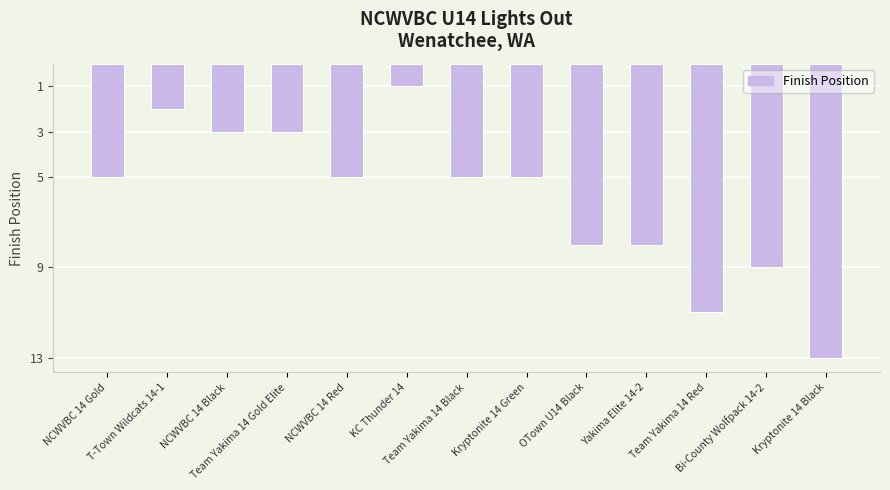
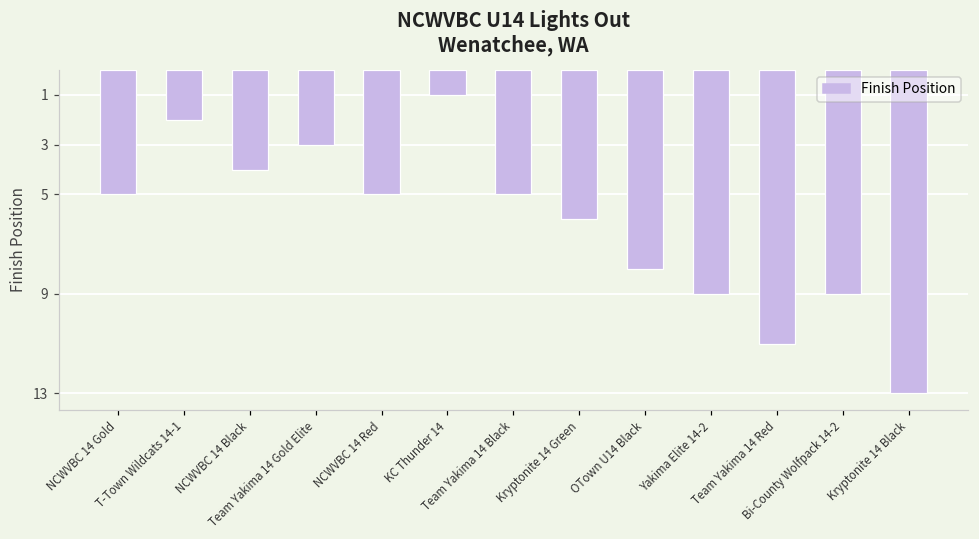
  {
    "NCWVBC 14 Gold": 5,
    "T-Town Wildcats 14-1": 2,
-   "NCWVBC 14 Black": 3,
+   "NCWVBC 14 Black": 4,
    "Team Yakima 14 Gold Elite": 3,
    "NCWVBC 14 Red": 5,
    "KC Thunder 14": 1,
    "Team Yakima 14 Black": 5,
-   "Kryptonite 14 Green": 5,
+   "Kryptonite 14 Green": 6,
    "OTown U14 Black": 8,
-   "Yakima Elite 14-2": 8,
+   "Yakima Elite 14-2": 9,
    "Team Yakima 14 Red": 11,
    "Bi-County Wolfpack 14-2": 9,
    "Kryptonite 14 Black": 13
  }
